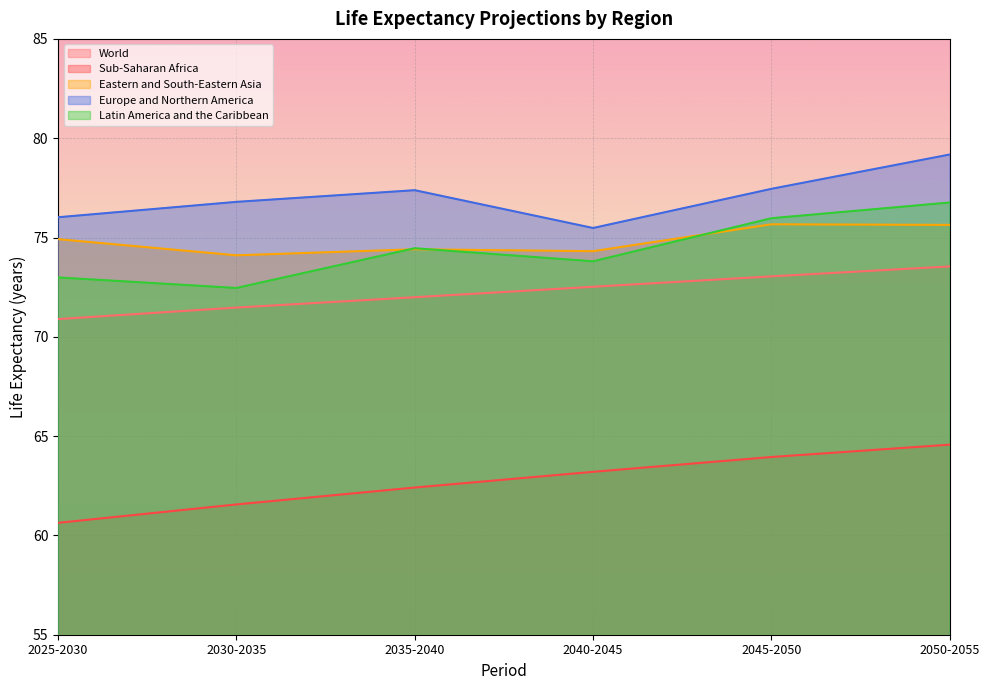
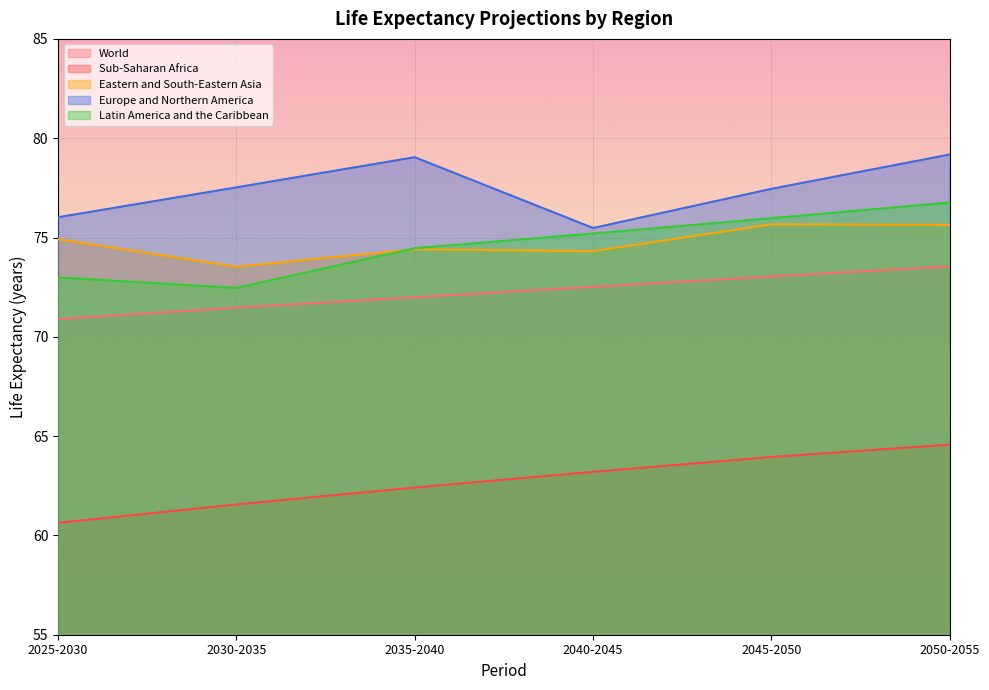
  {
    "Eastern and South-Eastern Asia": {
      "2025-2030": 74.9,
-     "2030-2035": 74.1,
+     "2030-2035": 73.5,
      "2040-2045": 74.3,
      "2045-2050": 75.7,
      "2050-2055": 75.6
    },
    "Europe and Northern America": {
      "2025-2030": 76.0,
-     "2030-2035": 76.8,
-     "2035-2040": 77.4,
+     "2030-2035": 77.5,
+     "2035-2040": 79.0,
      "2040-2045": 75.5,
      "2045-2050": 77.5,
      "2050-2055": 79.2
    },
    "Latin America and the Caribbean": {
      "2025-2030": 73.0,
      "2030-2035": 72.5,
-     "2040-2045": 73.8,
+     "2040-2045": 75.2,
      "2045-2050": 76.0,
      "2050-2055": 76.8
    }
  }
